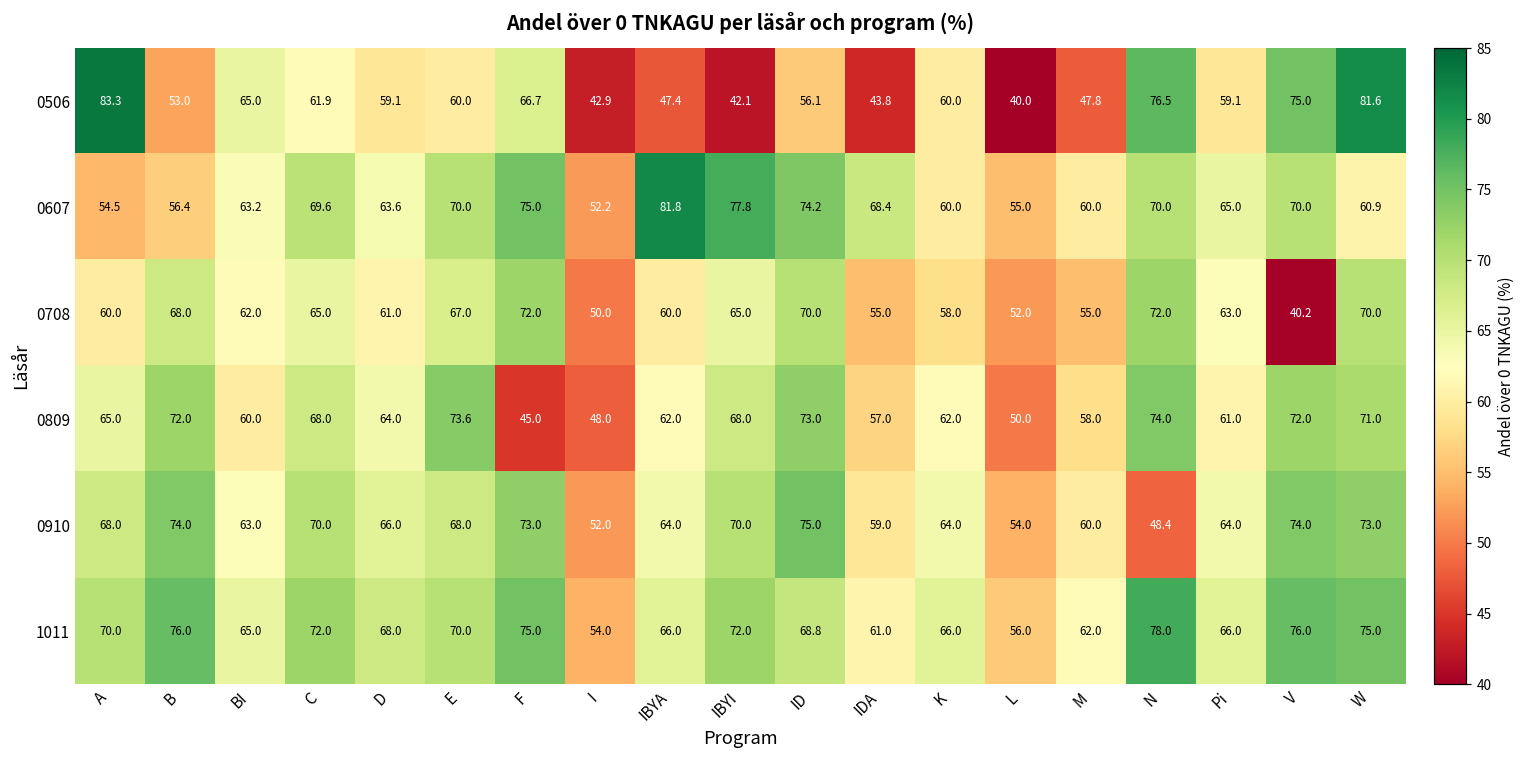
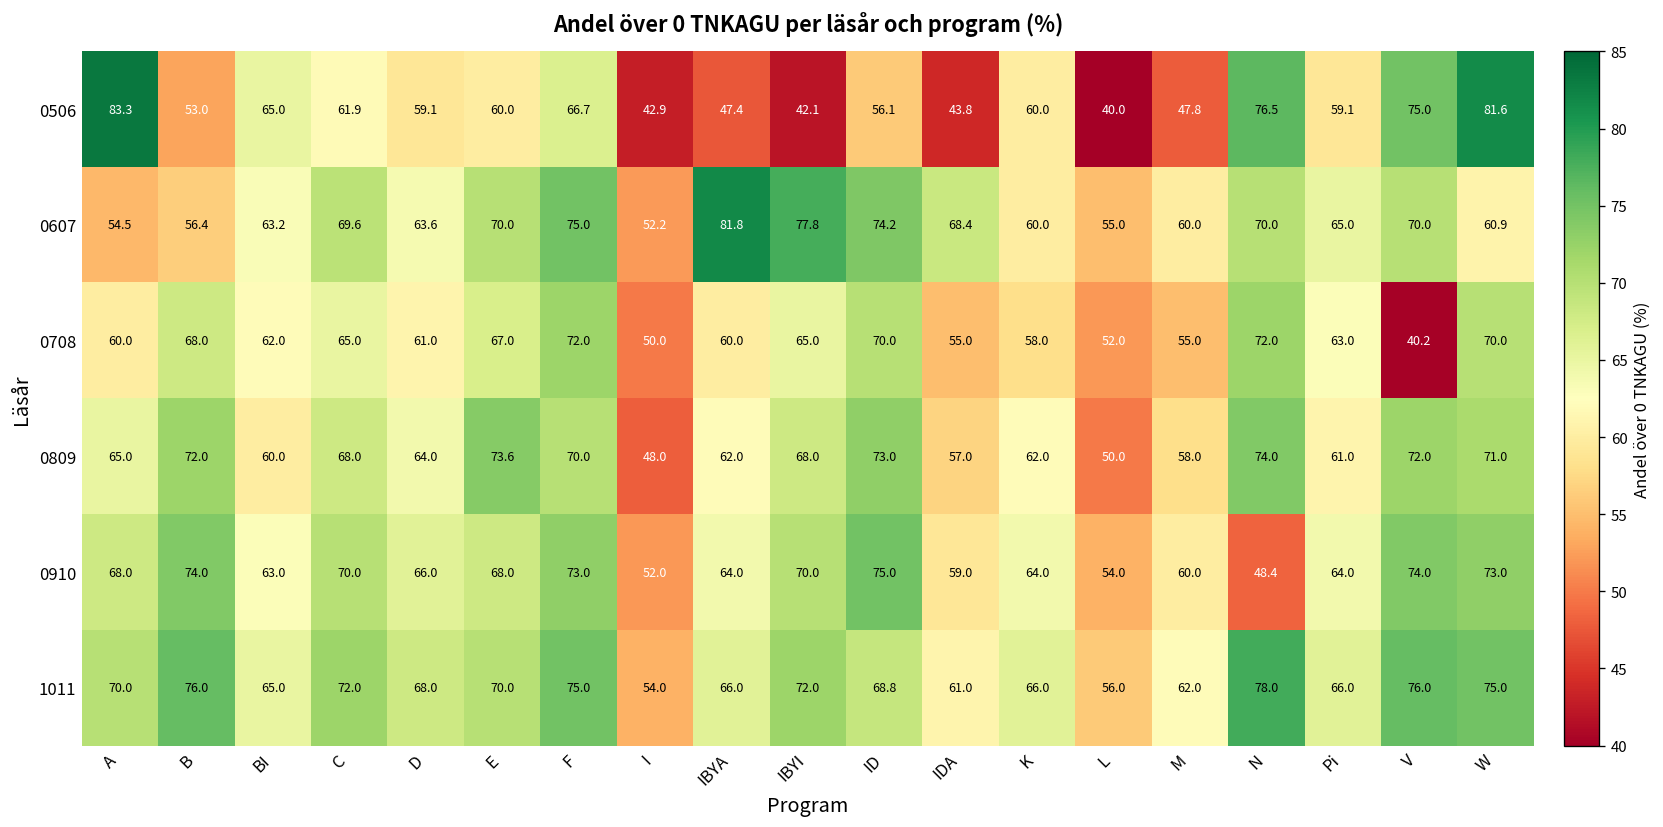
  {
    "0506": {
      "A": 83.3,
      "B": 53.0,
      "BI": 65.0,
      "C": 61.9,
      "D": 59.1,
      "E": 60.0,
      "F": 66.7,
      "I": 42.9,
      "IBYA": 47.4,
      "IBYI": 42.1,
      "ID": 56.1,
      "IDA": 43.8,
      "K": 60.0,
      "L": 40.0,
      "M": 47.8,
      "N": 76.5,
      "Pi": 59.1,
      "V": 75.0,
      "W": 81.6
    },
    "0607": {
      "A": 54.5,
      "B": 56.4,
      "BI": 63.2,
      "C": 69.6,
      "D": 63.6,
      "E": 70.0,
      "F": 75.0,
      "I": 52.2,
      "IBYA": 81.8,
      "IBYI": 77.8,
      "ID": 74.2,
      "IDA": 68.4,
      "K": 60.0,
      "L": 55.0,
      "M": 60.0,
      "N": 70.0,
      "Pi": 65.0,
      "V": 70.0,
      "W": 60.9
    },
    "0708": {
      "A": 60.0,
      "B": 68.0,
      "BI": 62.0,
      "C": 65.0,
      "D": 61.0,
      "E": 67.0,
      "F": 72.0,
      "I": 50.0,
      "IBYA": 60.0,
      "IBYI": 65.0,
      "ID": 70.0,
      "IDA": 55.0,
      "K": 58.0,
      "L": 52.0,
      "M": 55.0,
      "N": 72.0,
      "Pi": 63.0,
      "V": 40.2,
      "W": 70.0
    },
    "0809": {
      "A": 65.0,
      "B": 72.0,
      "BI": 60.0,
      "C": 68.0,
      "D": 64.0,
      "E": 73.6,
-     "F": 45.0,
+     "F": 70.0,
      "I": 48.0,
      "IBYA": 62.0,
      "IBYI": 68.0,
      "ID": 73.0,
      "IDA": 57.0,
      "K": 62.0,
      "L": 50.0,
      "M": 58.0,
      "N": 74.0,
      "Pi": 61.0,
      "V": 72.0,
      "W": 71.0
    },
    "0910": {
      "A": 68.0,
      "B": 74.0,
      "BI": 63.0,
      "C": 70.0,
      "D": 66.0,
      "E": 68.0,
      "F": 73.0,
      "I": 52.0,
      "IBYA": 64.0,
      "IBYI": 70.0,
      "ID": 75.0,
      "IDA": 59.0,
      "K": 64.0,
      "L": 54.0,
      "M": 60.0,
      "N": 48.4,
      "Pi": 64.0,
      "V": 74.0,
      "W": 73.0
    },
    "1011": {
      "A": 70.0,
      "B": 76.0,
      "BI": 65.0,
      "C": 72.0,
      "D": 68.0,
      "E": 70.0,
      "F": 75.0,
      "I": 54.0,
      "IBYA": 66.0,
      "IBYI": 72.0,
      "ID": 68.8,
      "IDA": 61.0,
      "K": 66.0,
      "L": 56.0,
      "M": 62.0,
      "N": 78.0,
      "Pi": 66.0,
      "V": 76.0,
      "W": 75.0
    }
  }
